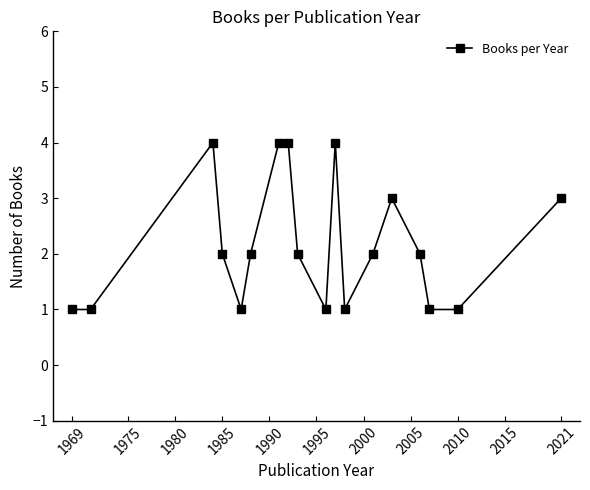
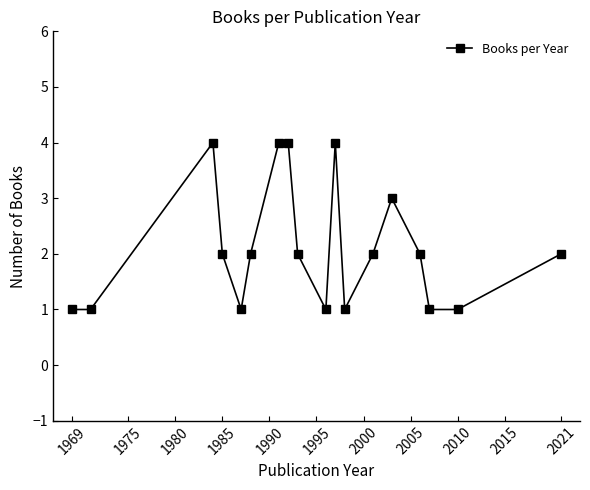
  {
    "1969": 1,
    "1985": 2,
    "2010": 1,
-   "2021": 3
+   "2021": 2
  }
